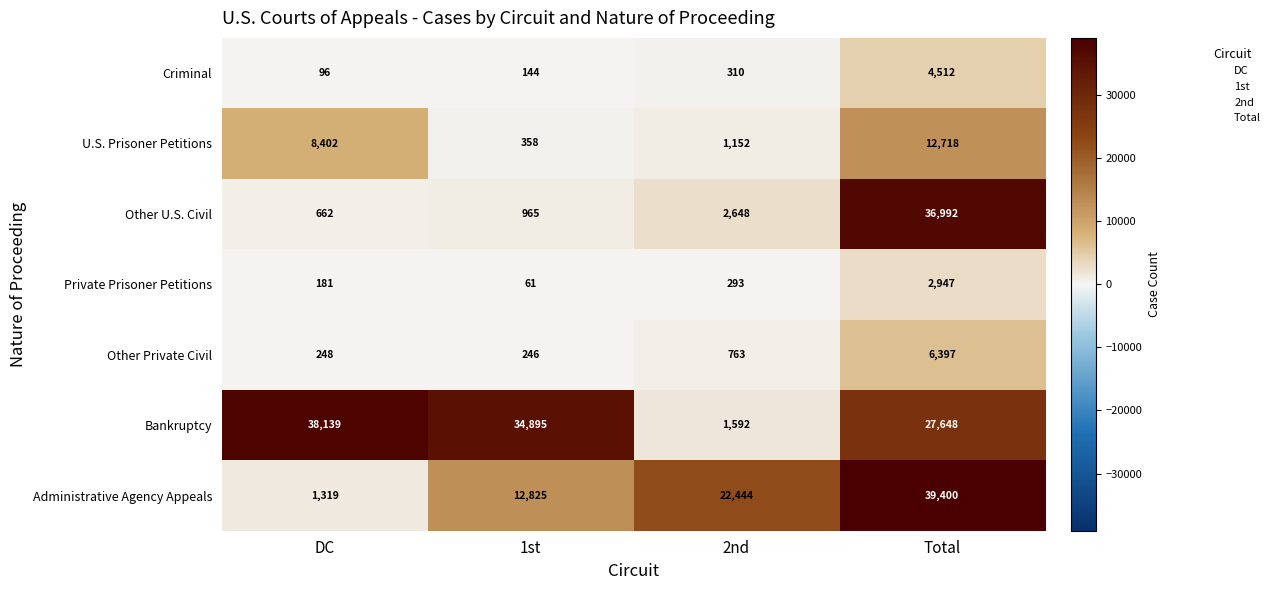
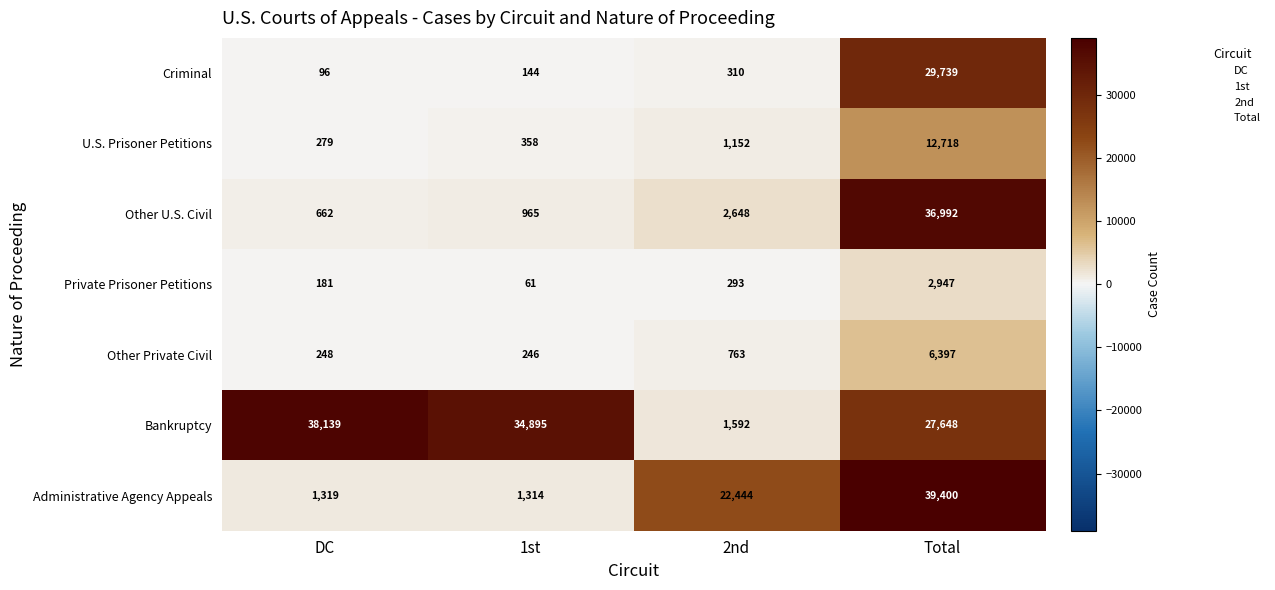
  {
    "Criminal": {
      "DC": "96",
      "1st": "144",
      "2nd": "310",
-     "Total": "4,512"
+     "Total": "29,739"
    },
    "U.S. Prisoner Petitions": {
-     "DC": "8,402",
+     "DC": "279",
      "1st": "358",
      "2nd": "1,152",
      "Total": "12,718"
    },
    "Other U.S. Civil": {
      "DC": "662",
      "1st": "965",
      "2nd": "2,648",
      "Total": "36,992"
    },
    "Private Prisoner Petitions": {
      "DC": "181",
      "1st": "61",
      "2nd": "293",
      "Total": "2,947"
    },
    "Other Private Civil": {
      "DC": "248",
      "1st": "246",
      "2nd": "763",
      "Total": "6,397"
    },
    "Bankruptcy": {
      "DC": "38,139",
      "1st": "34,895",
      "2nd": "1,592",
      "Total": "27,648"
    },
    "Administrative Agency Appeals": {
      "DC": "1,319",
-     "1st": "12,825",
+     "1st": "1,314",
      "2nd": "22,444",
      "Total": "39,400"
    }
  }
